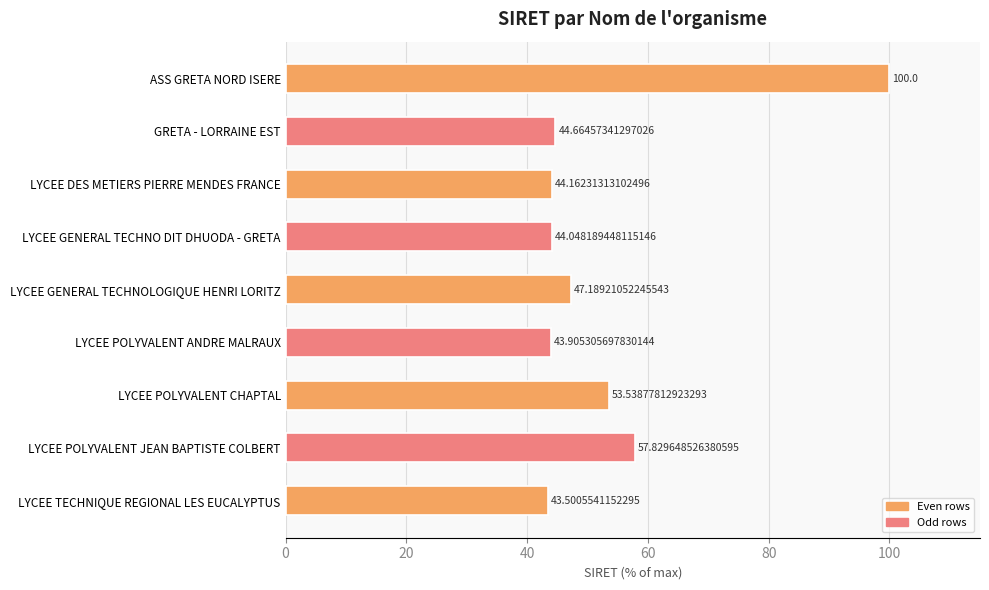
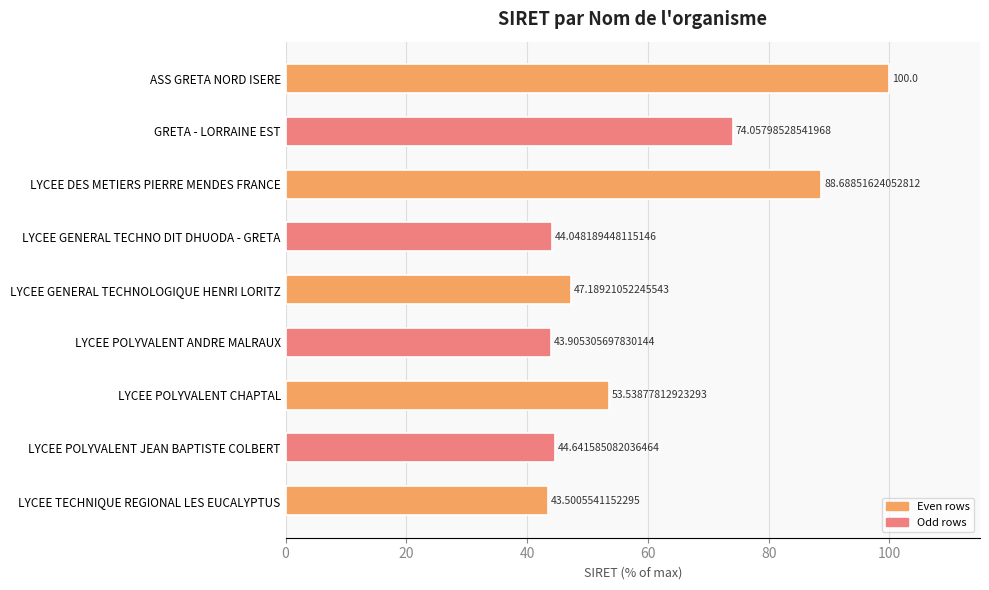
  {
    "ASS GRETA NORD ISERE": 100.0,
-   "GRETA - LORRAINE EST": 44.66457341297026,
-   "LYCEE DES METIERS PIERRE MENDES FRANCE": 44.16231313102496,
+   "GRETA - LORRAINE EST": 74.05798528541968,
+   "LYCEE DES METIERS PIERRE MENDES FRANCE": 88.68851624052812,
    "LYCEE GENERAL TECHNO DIT DHUODA - GRETA": 44.048189448115146,
    "LYCEE GENERAL TECHNOLOGIQUE HENRI LORITZ": 47.18921052245543,
    "LYCEE POLYVALENT ANDRE MALRAUX": 43.905305697830144,
    "LYCEE POLYVALENT CHAPTAL": 53.53877812923293,
-   "LYCEE POLYVALENT JEAN BAPTISTE COLBERT": 57.829648526380595,
+   "LYCEE POLYVALENT JEAN BAPTISTE COLBERT": 44.641585082036464,
    "LYCEE TECHNIQUE REGIONAL LES EUCALYPTUS": 43.5005541152295
  }
